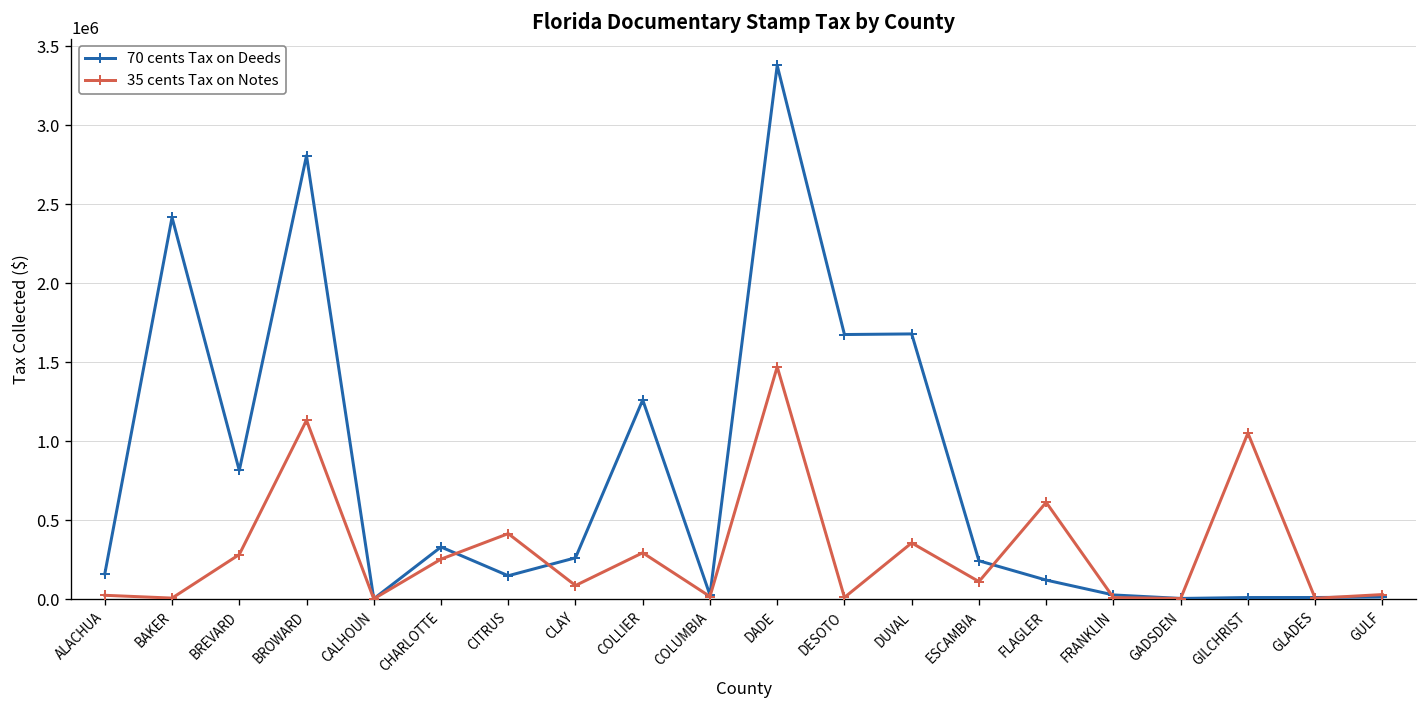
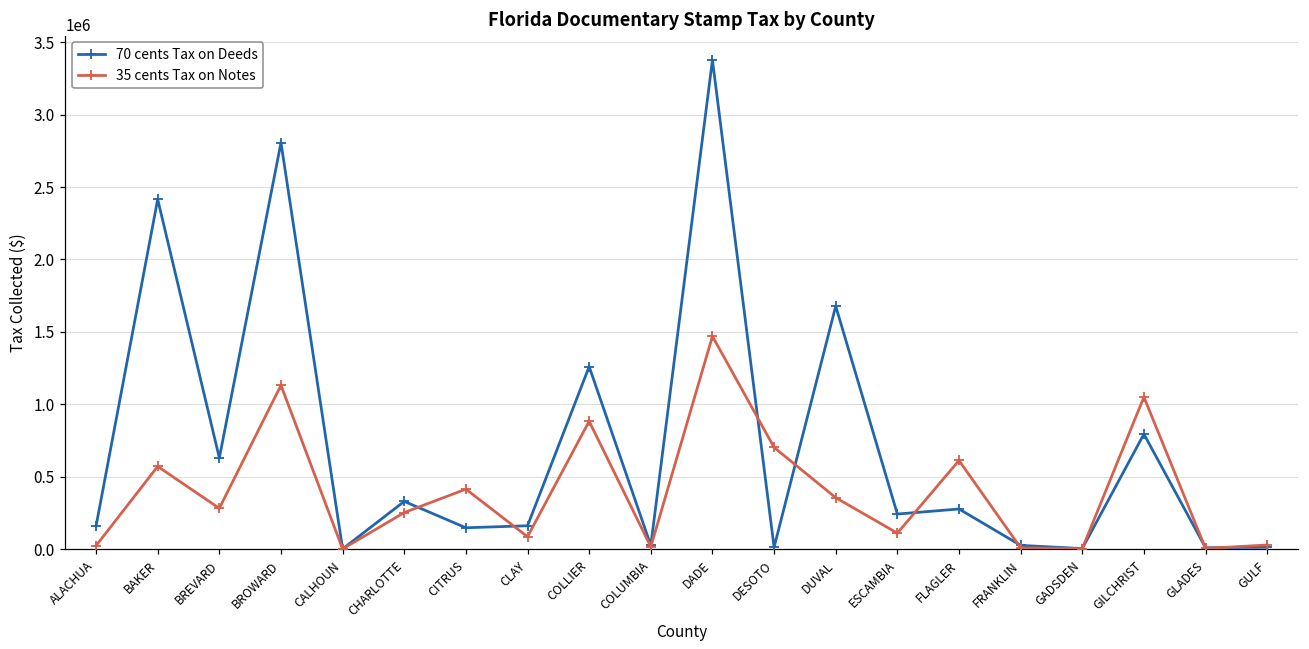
  {
    "70 cents Tax on Deeds": {
      "ALACHUA": 160000,
      "BAKER": 2420000,
-     "BREVARD": 810000,
+     "BREVARD": 630000,
      "BROWARD": 2810000,
      "CHARLOTTE": 330000,
      "CITRUS": 150000,
-     "CLAY": 260000,
+     "CLAY": 160000,
      "COLLIER": 1260000,
      "DADE": 3380000,
-     "DESOTO": 1670000,
+     "DESOTO": 10000,
      "DUVAL": 1680000,
      "ESCAMBIA": 240000,
-     "FLAGLER": 120000,
-     "GILCHRIST": 10000
+     "FLAGLER": 280000,
+     "GILCHRIST": 790000
    },
    "35 cents Tax on Notes": {
      "ALACHUA": 20000,
-     "BAKER": 10000,
+     "BAKER": 570000,
      "BREVARD": 280000,
      "BROWARD": 1130000,
      "CHARLOTTE": 250000,
      "CITRUS": 410000,
      "CLAY": 90000,
-     "COLLIER": 290000,
+     "COLLIER": 880000,
      "DADE": 1470000,
-     "DESOTO": 10000,
+     "DESOTO": 700000,
      "DUVAL": 360000,
      "ESCAMBIA": 110000,
      "FLAGLER": 610000,
      "GILCHRIST": 1050000
    }
  }
